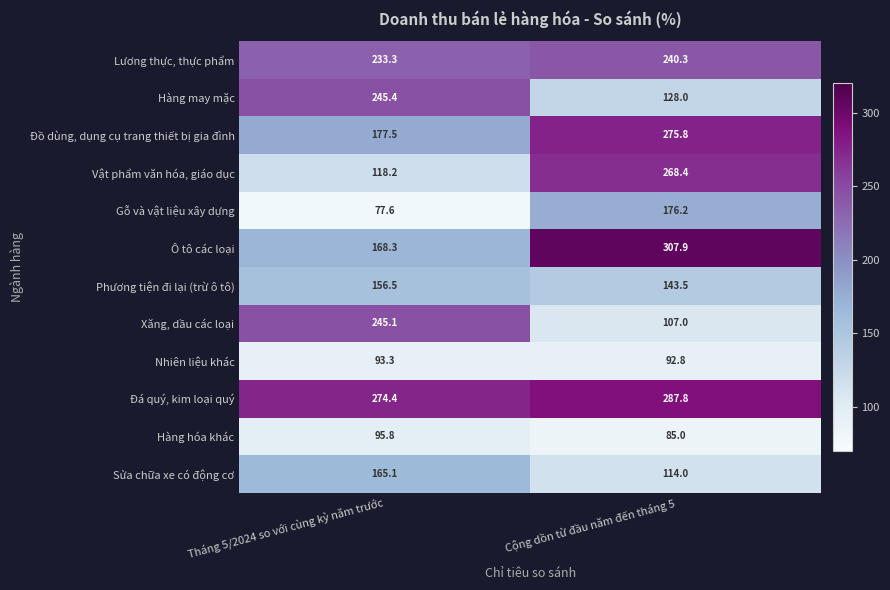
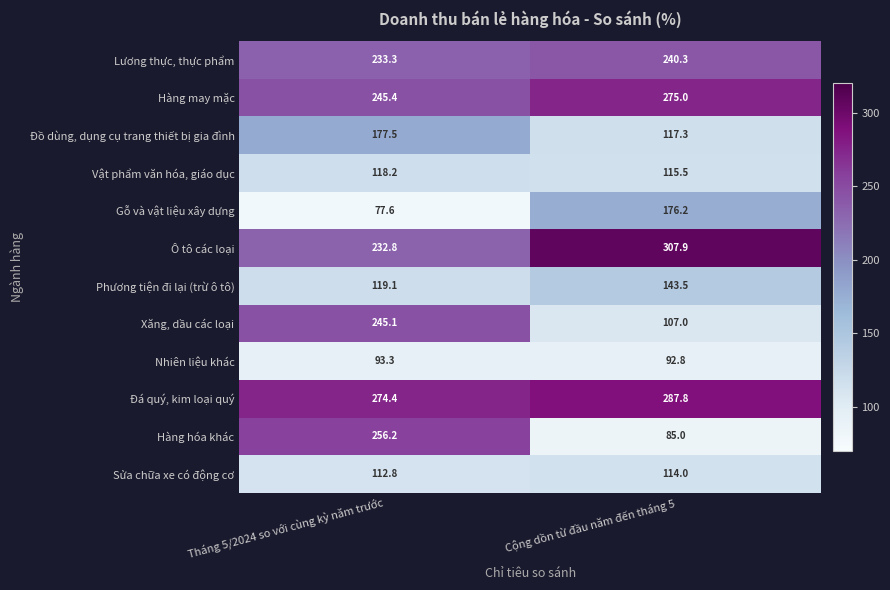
  {
    "Lương thực, thực phẩm": {
      "Tháng 5/2024 so với cùng kỳ năm trước": 233.3,
      "Cộng dồn từ đầu năm đến tháng 5": 240.3
    },
    "Hàng may mặc": {
      "Tháng 5/2024 so với cùng kỳ năm trước": 245.4,
-     "Cộng dồn từ đầu năm đến tháng 5": 128.0
+     "Cộng dồn từ đầu năm đến tháng 5": 275.0
    },
    "Đồ dùng, dụng cụ trang thiết bị gia đình": {
      "Tháng 5/2024 so với cùng kỳ năm trước": 177.5,
-     "Cộng dồn từ đầu năm đến tháng 5": 275.8
+     "Cộng dồn từ đầu năm đến tháng 5": 117.3
    },
    "Vật phẩm văn hóa, giáo dục": {
      "Tháng 5/2024 so với cùng kỳ năm trước": 118.2,
-     "Cộng dồn từ đầu năm đến tháng 5": 268.4
+     "Cộng dồn từ đầu năm đến tháng 5": 115.5
    },
    "Gỗ và vật liệu xây dựng": {
      "Tháng 5/2024 so với cùng kỳ năm trước": 77.6,
      "Cộng dồn từ đầu năm đến tháng 5": 176.2
    },
    "Ô tô các loại": {
-     "Tháng 5/2024 so với cùng kỳ năm trước": 168.3,
+     "Tháng 5/2024 so với cùng kỳ năm trước": 232.8,
      "Cộng dồn từ đầu năm đến tháng 5": 307.9
    },
    "Phương tiện đi lại (trừ ô tô)": {
-     "Tháng 5/2024 so với cùng kỳ năm trước": 156.5,
+     "Tháng 5/2024 so với cùng kỳ năm trước": 119.1,
      "Cộng dồn từ đầu năm đến tháng 5": 143.5
    },
    "Xăng, dầu các loại": {
      "Tháng 5/2024 so với cùng kỳ năm trước": 245.1,
      "Cộng dồn từ đầu năm đến tháng 5": 107.0
    },
    "Nhiên liệu khác": {
      "Tháng 5/2024 so với cùng kỳ năm trước": 93.3,
      "Cộng dồn từ đầu năm đến tháng 5": 92.8
    },
    "Đá quý, kim loại quý": {
      "Tháng 5/2024 so với cùng kỳ năm trước": 274.4,
      "Cộng dồn từ đầu năm đến tháng 5": 287.8
    },
    "Hàng hóa khác": {
-     "Tháng 5/2024 so với cùng kỳ năm trước": 95.8,
+     "Tháng 5/2024 so với cùng kỳ năm trước": 256.2,
      "Cộng dồn từ đầu năm đến tháng 5": 85.0
    },
    "Sửa chữa xe có động cơ": {
-     "Tháng 5/2024 so với cùng kỳ năm trước": 165.1,
+     "Tháng 5/2024 so với cùng kỳ năm trước": 112.8,
      "Cộng dồn từ đầu năm đến tháng 5": 114.0
    }
  }
